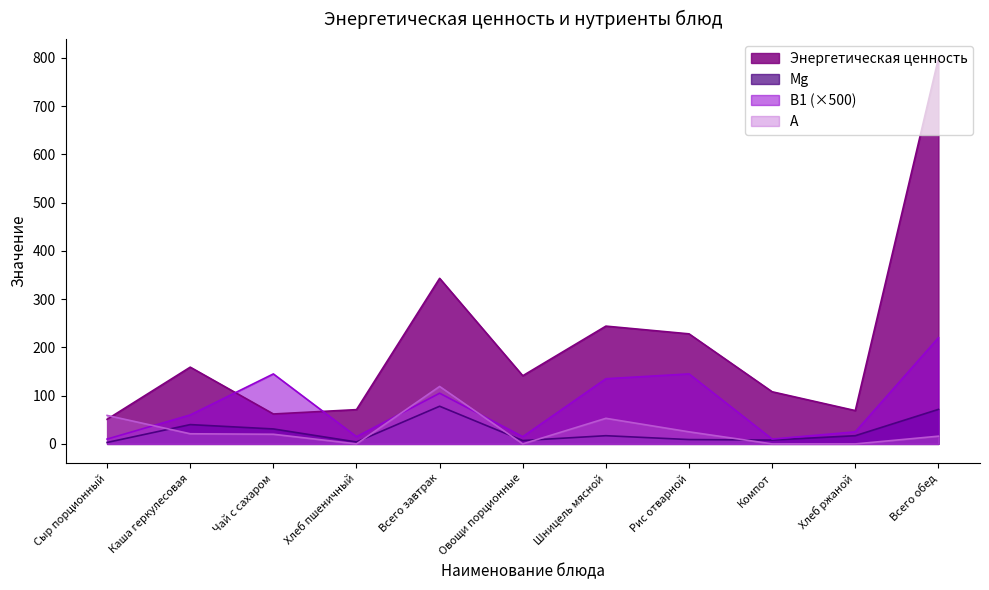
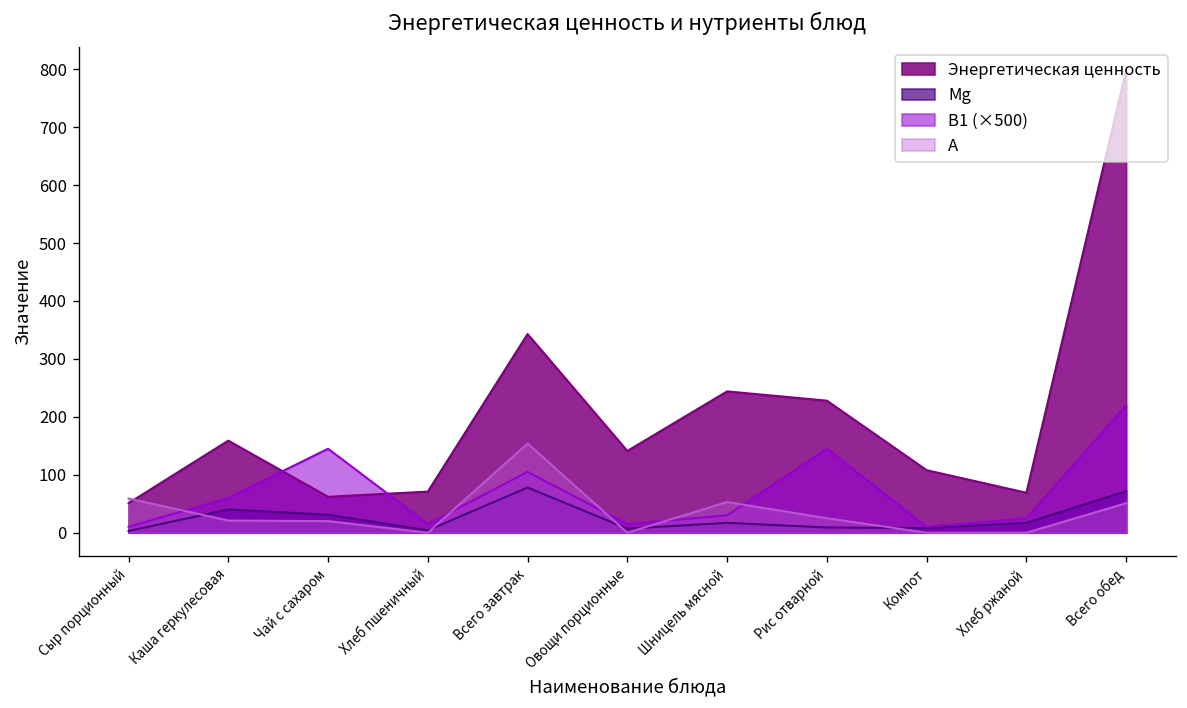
  {
    "В1 (×500)": {
      "Сыр порционный": 10,
      "Каша геркулесовая": 60,
      "Чай с сахаром": 150,
      "Хлеб пшеничный": 20,
      "Всего завтрак": 110,
      "Овощи порционные": 20,
-     "Шницель мясной": 140,
+     "Шницель мясной": 30,
      "Рис отварной": 150,
      "Хлеб ржаной": 30,
      "Всего обед": 220
    },
    "А": {
      "Сыр порционный": 60,
      "Каша геркулесовая": 20,
      "Чай с сахаром": 20,
-     "Всего завтрак": 120,
+     "Всего завтрак": 150,
      "Овощи порционные": 0,
      "Шницель мясной": 50,
      "Рис отварной": 30,
      "Компот": 0,
      "Хлеб ржаной": 0,
-     "Всего обед": 20
+     "Всего обед": 50
    }
  }
